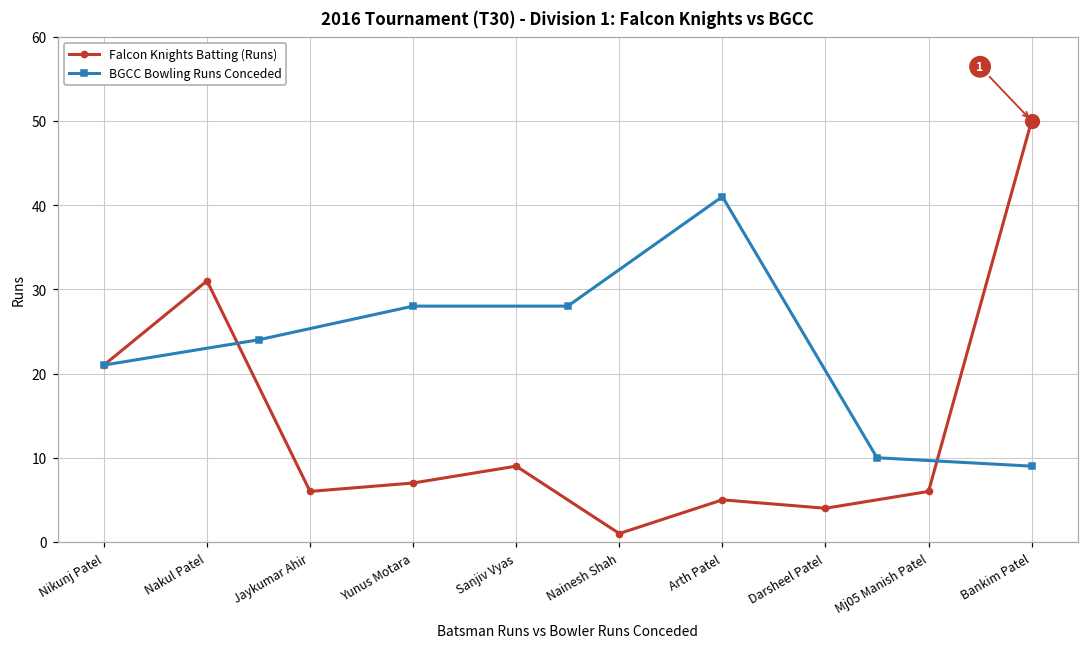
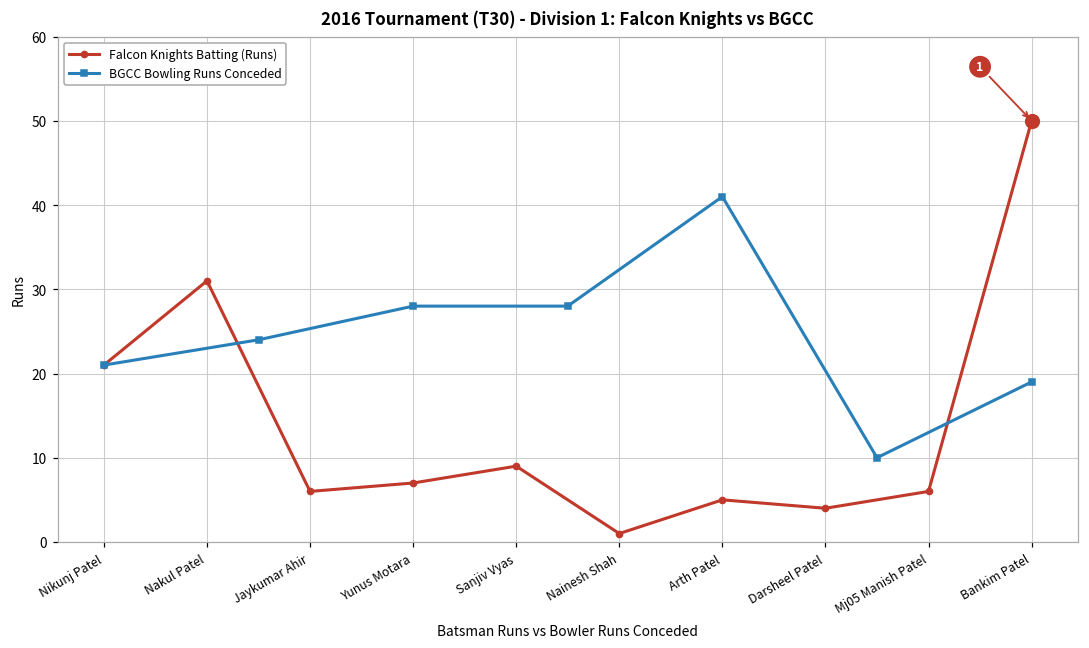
  {
    "BGCC Bowling Runs Conceded": {
      "Yunus Motara": 28,
      "Arth Patel": 41,
-     "Bankim Patel": 9
+     "Bankim Patel": 19
    }
  }
